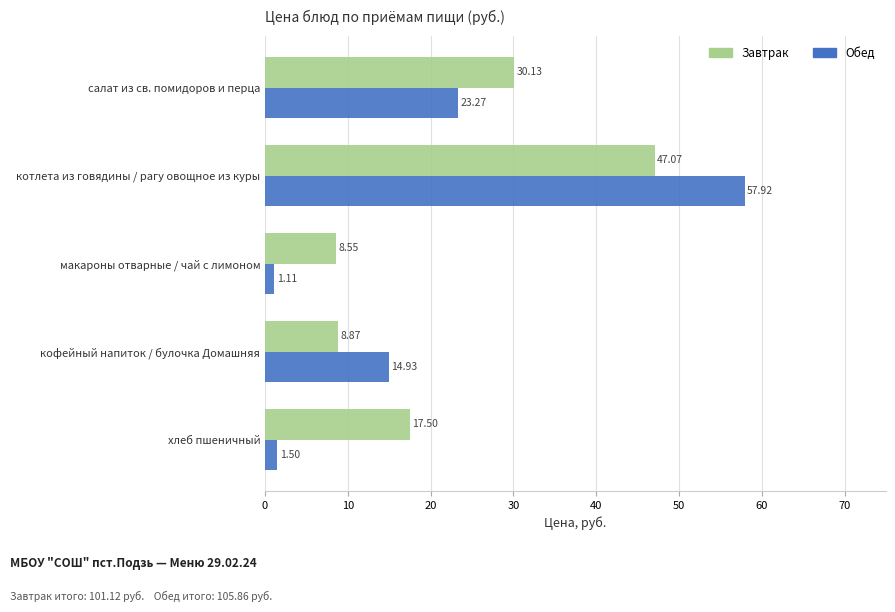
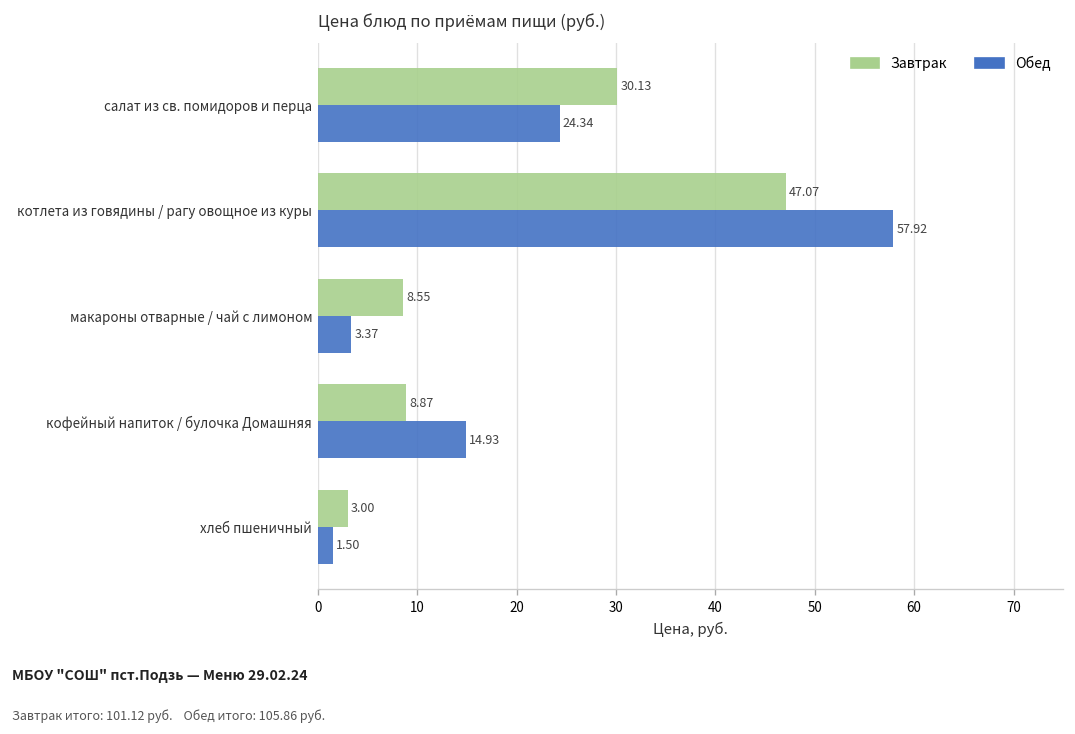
  {
    "Завтрак": {
      "салат из св. помидоров и перца": 30.13,
      "котлета из говядины / рагу овощное из куры": 47.07,
      "макароны отварные / чай с лимоном": 8.55,
      "кофейный напиток / булочка Домашняя": 8.87,
-     "хлеб пшеничный": 17.50
+     "хлеб пшеничный": 3.00
    },
    "Обед": {
-     "салат из св. помидоров и перца": 23.27,
+     "салат из св. помидоров и перца": 24.34,
      "котлета из говядины / рагу овощное из куры": 57.92,
-     "макароны отварные / чай с лимоном": 1.11,
+     "макароны отварные / чай с лимоном": 3.37,
      "кофейный напиток / булочка Домашняя": 14.93,
      "хлеб пшеничный": 1.50
    }
  }
